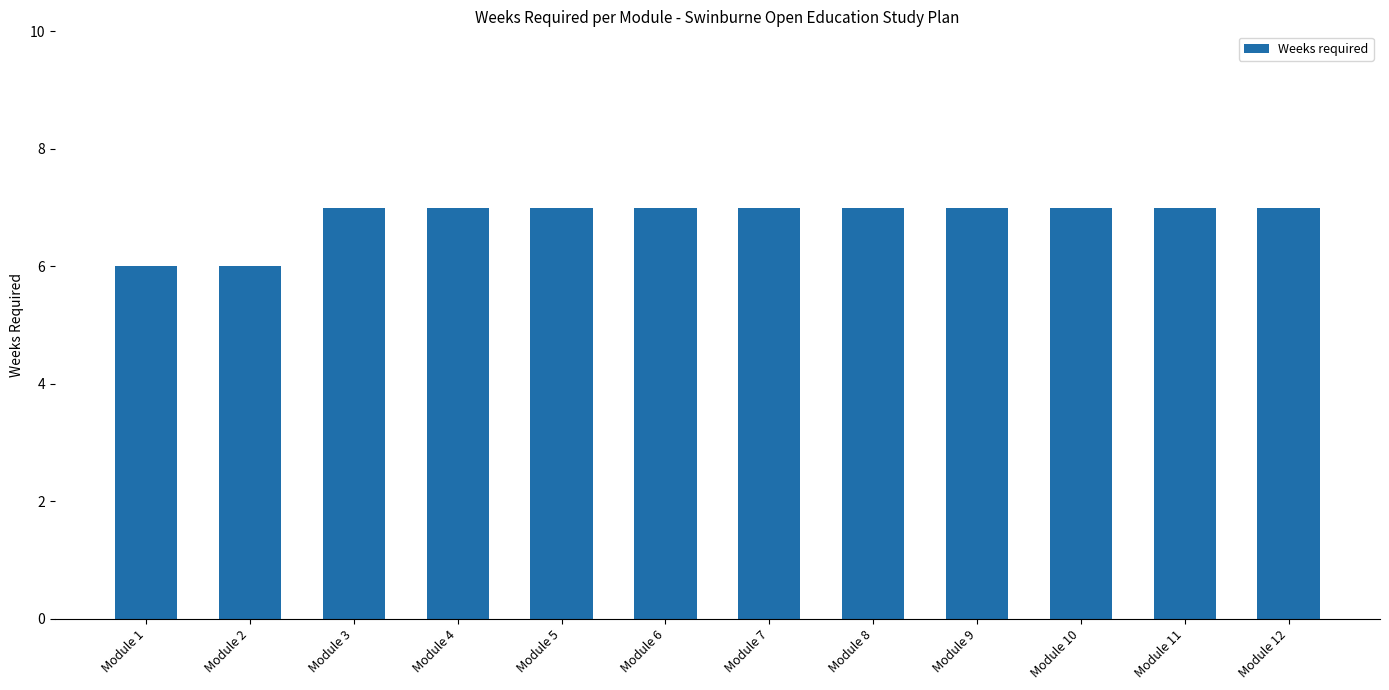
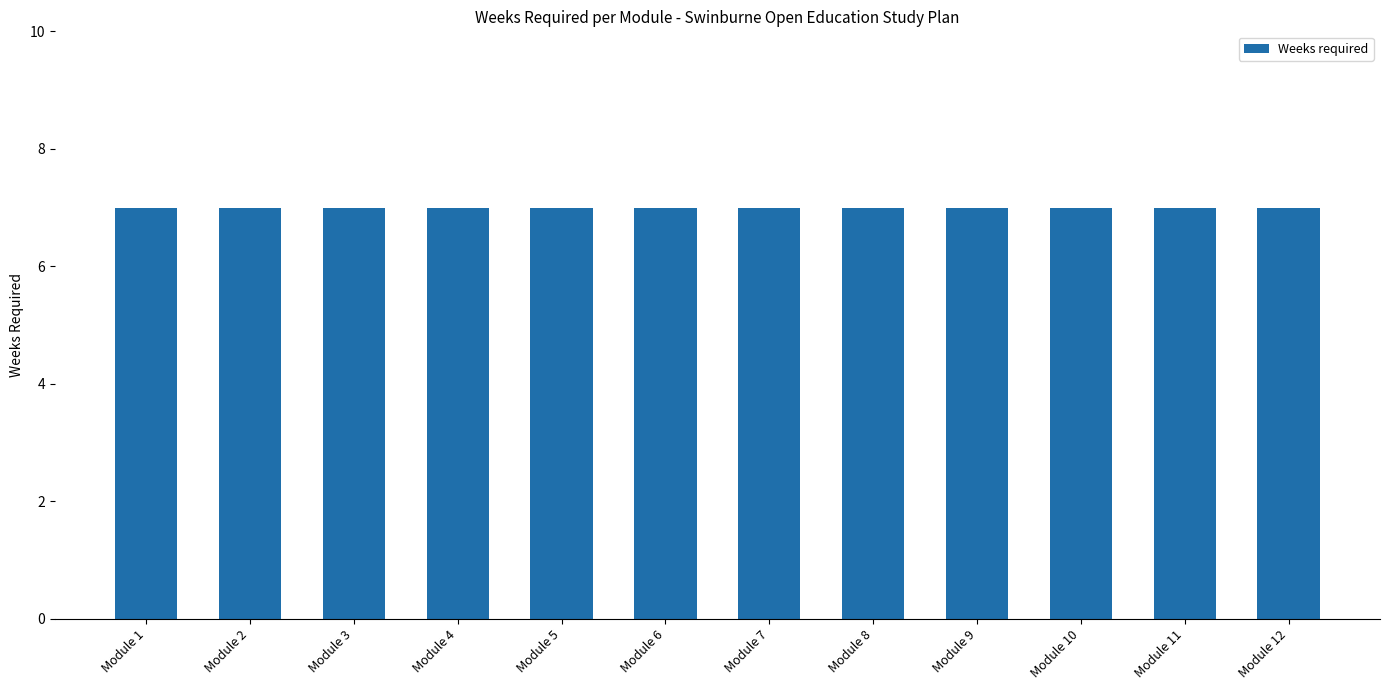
  {
-   "Module 1": 6,
-   "Module 2": 6,
+   "Module 1": 7,
+   "Module 2": 7,
    "Module 3": 7,
    "Module 4": 7,
    "Module 5": 7,
    "Module 6": 7,
    "Module 7": 7,
    "Module 8": 7,
    "Module 9": 7,
    "Module 10": 7,
    "Module 11": 7,
    "Module 12": 7
  }
